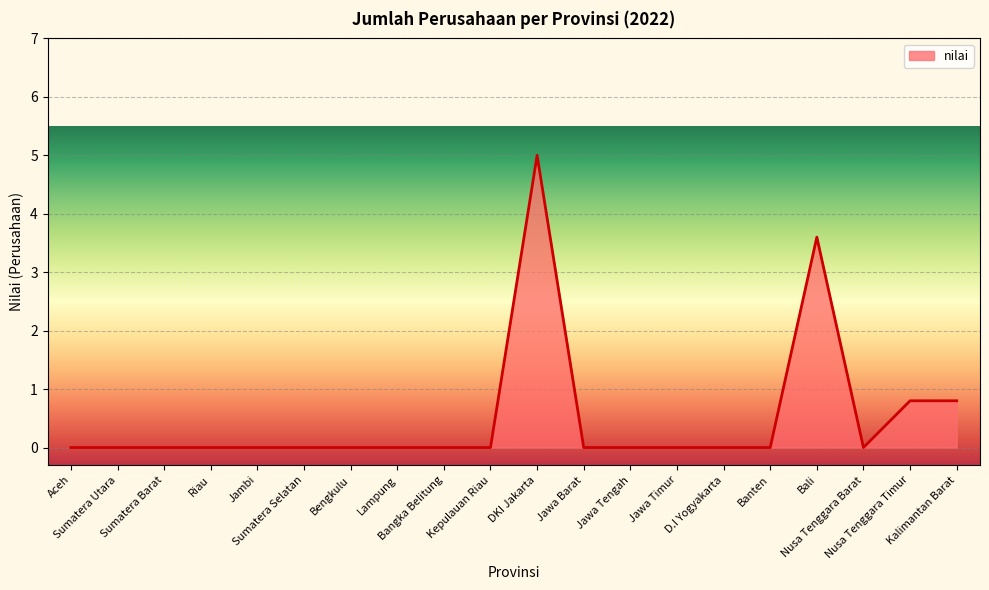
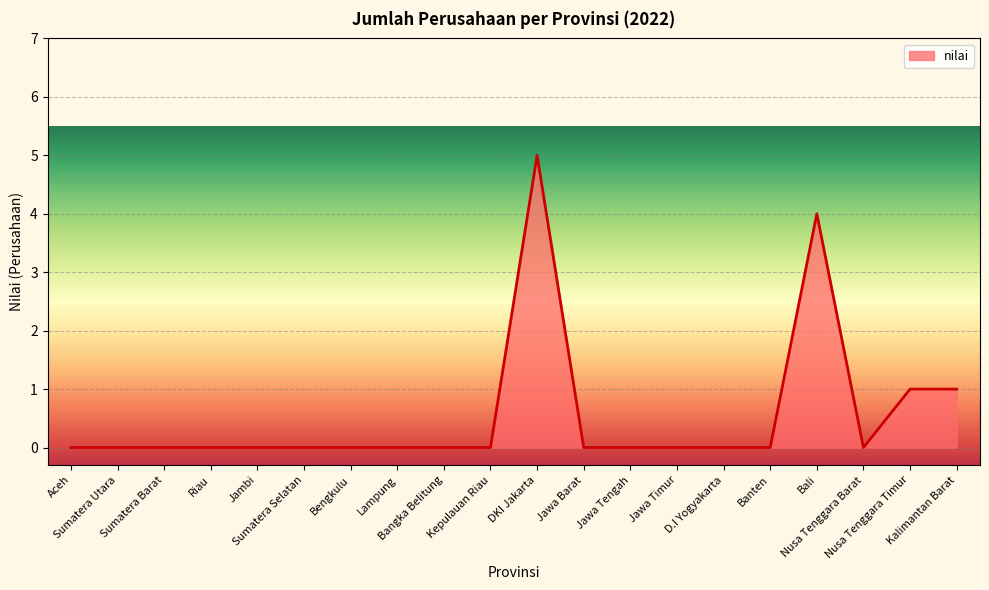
  {
    "Aceh": 0.0,
    "Sumatera Utara": 0.0,
    "Sumatera Barat": 0.0,
    "Riau": 0.0,
    "Jambi": 0.0,
    "Sumatera Selatan": 0.0,
    "Bengkulu": 0.0,
    "Lampung": 0.0,
    "Bangka Belitung": 0.0,
    "Kepulauan Riau": 0.0,
    "DKI Jakarta": 5.0,
    "Jawa Barat": 0.0,
    "Jawa Tengah": 0.0,
    "Jawa Timur": 0.0,
    "D.I Yogyakarta": 0.0,
    "Banten": 0.0,
-   "Bali": 3.6,
+   "Bali": 4.0,
    "Nusa Tenggara Barat": 0.0,
-   "Nusa Tenggara Timur": 0.8,
-   "Kalimantan Barat": 0.8
+   "Nusa Tenggara Timur": 1.0,
+   "Kalimantan Barat": 1.0
  }
